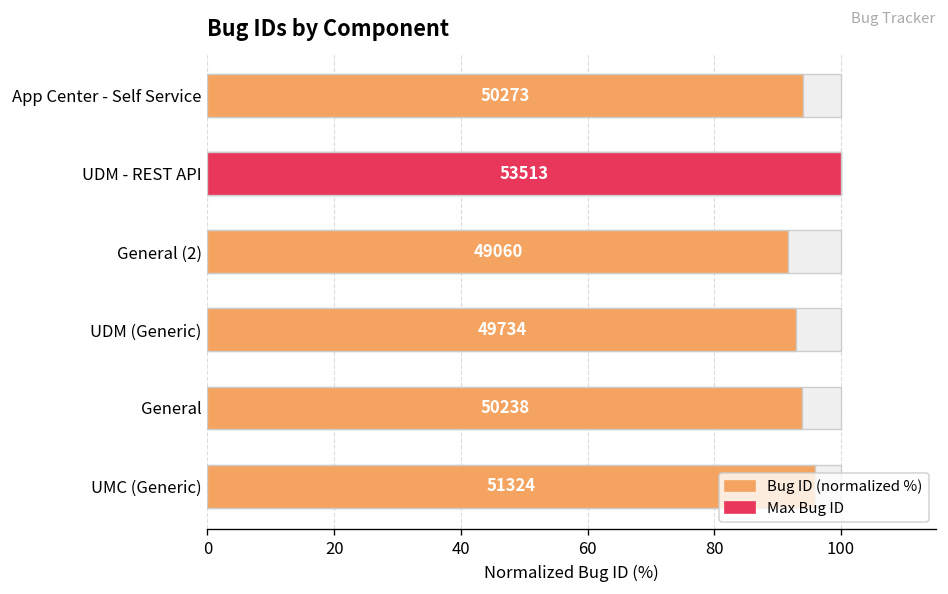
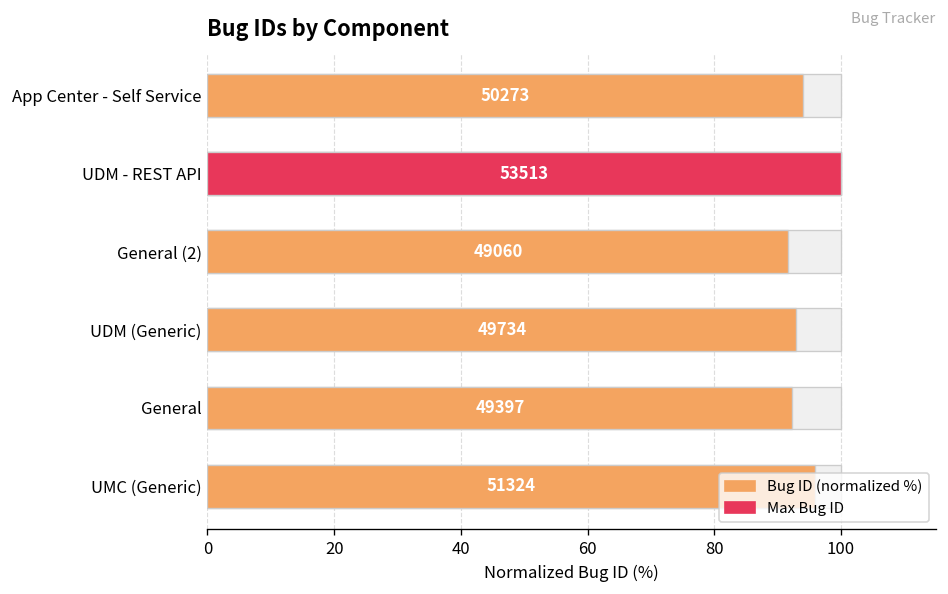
  {
    "Bug ID (normalized %)": {
-     "General": 50238
+     "General": 49397
    }
  }
